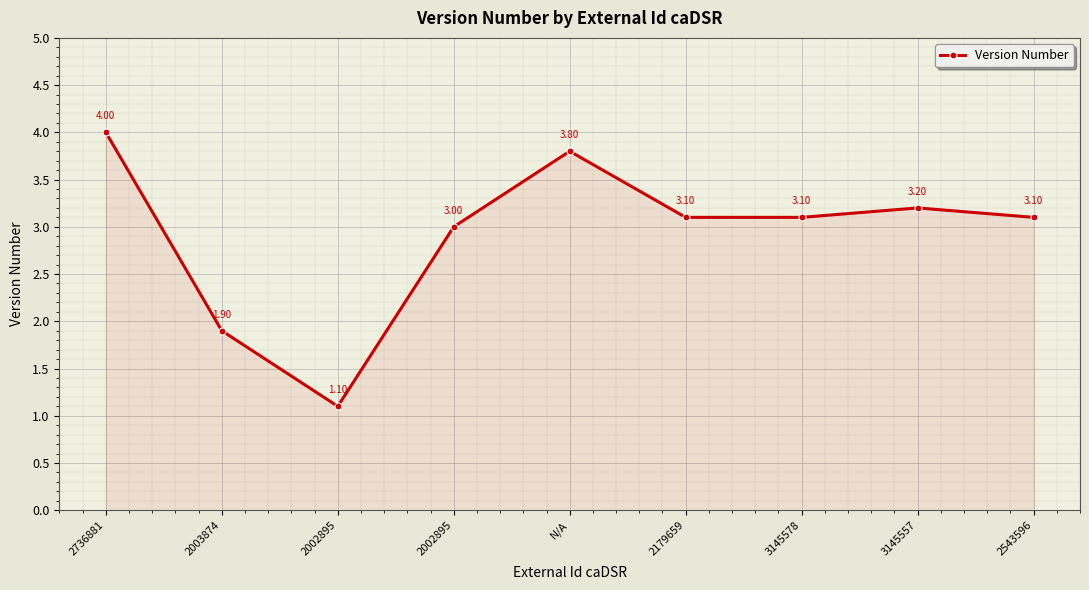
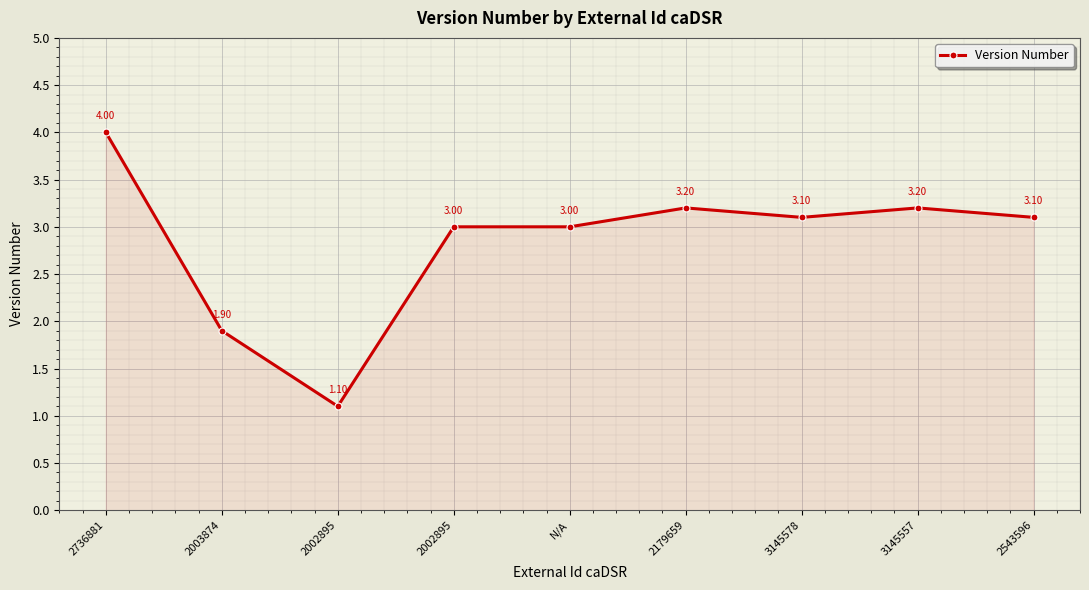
  {
    "2736881": 4.00,
    "2003874": 1.90,
-   "N/A": 3.80,
-   "2179659": 3.10,
+   "N/A": 3.00,
+   "2179659": 3.20,
    "3145578": 3.10,
    "3145557": 3.20,
    "2543596": 3.10
  }
